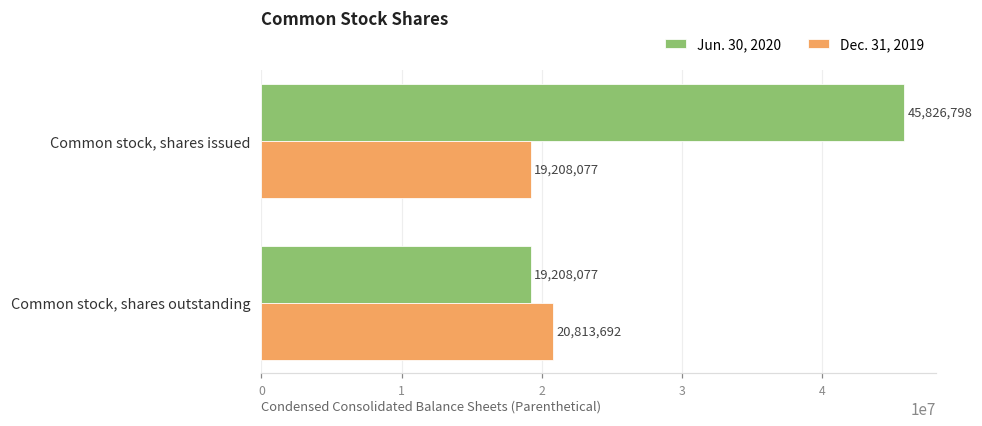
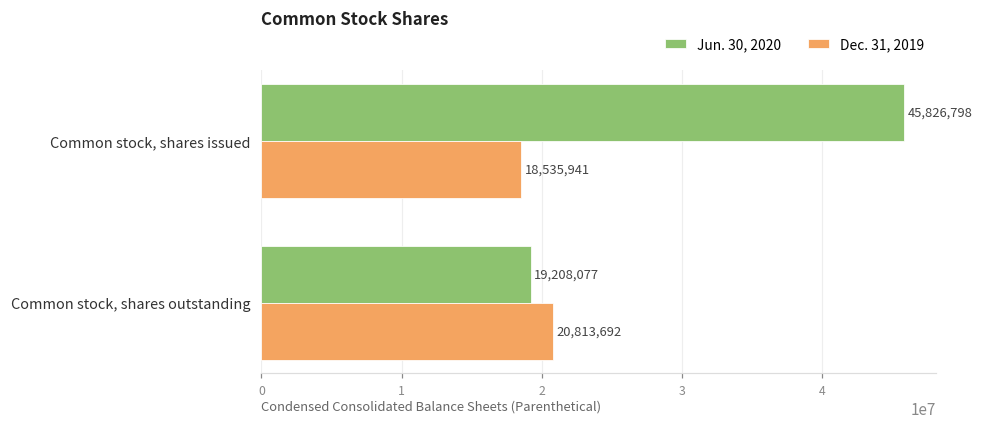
  {
    "Jun. 30, 2020": {
      "Common stock, shares issued": "45,826,798",
      "Common stock, shares outstanding": "19,208,077"
    },
    "Dec. 31, 2019": {
-     "Common stock, shares issued": "19,208,077",
+     "Common stock, shares issued": "18,535,941",
      "Common stock, shares outstanding": "20,813,692"
    }
  }
